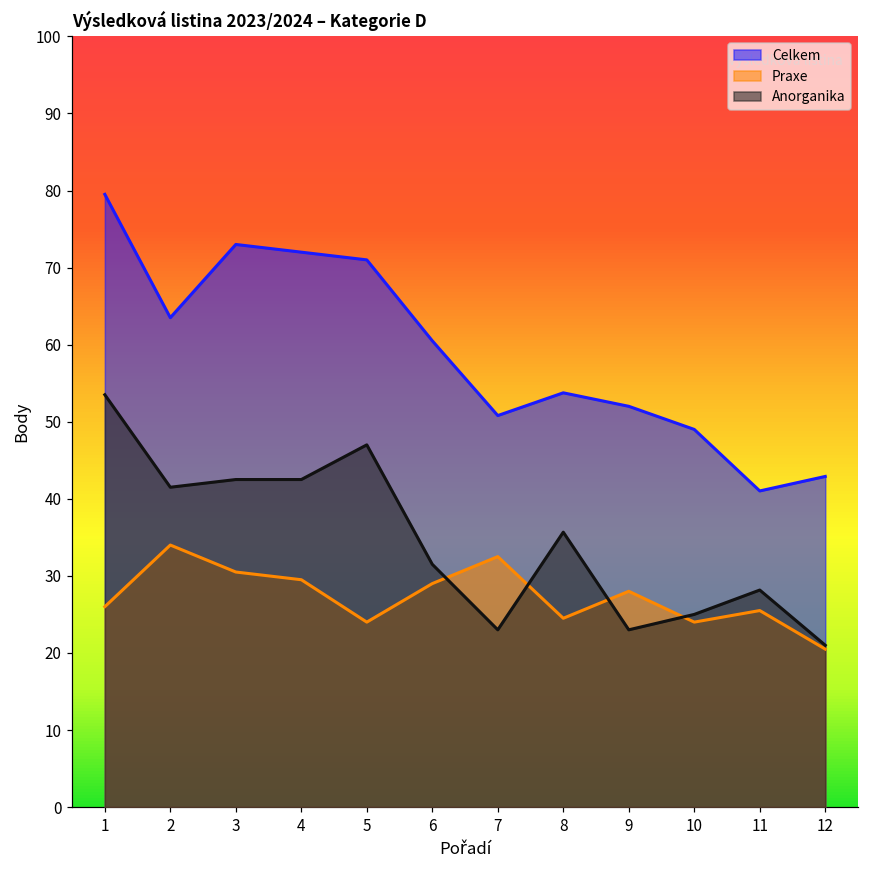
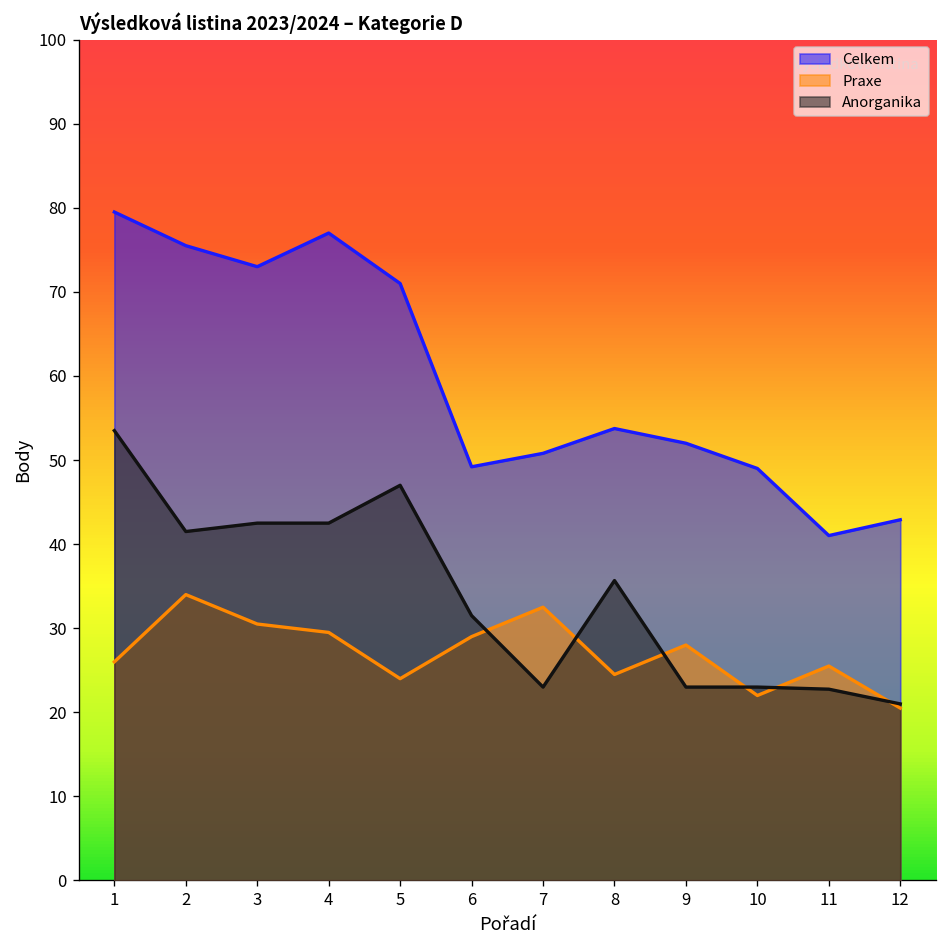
  {
    "Celkem": {
      "1": 80,
-     "2": 64,
+     "2": 76,
      "3": 73,
-     "4": 72,
+     "4": 77,
      "5": 71,
-     "6": 61,
+     "6": 49,
      "7": 51,
      "8": 54,
      "9": 52,
      "10": 49,
      "11": 41,
      "12": 43
    },
    "Praxe": {
      "1": 26,
      "2": 34,
      "3": 31,
      "4": 30,
      "5": 24,
      "6": 29,
      "7": 33,
      "8": 25,
      "9": 28,
-     "10": 24,
+     "10": 22,
      "11": 26,
      "12": 21
    },
    "Anorganika": {
      "1": 54,
      "2": 42,
      "3": 43,
      "4": 43,
      "5": 47,
      "6": 32,
      "7": 23,
      "8": 36,
      "9": 23,
-     "10": 25,
-     "11": 28,
+     "10": 23,
+     "11": 23,
      "12": 21
    }
  }
